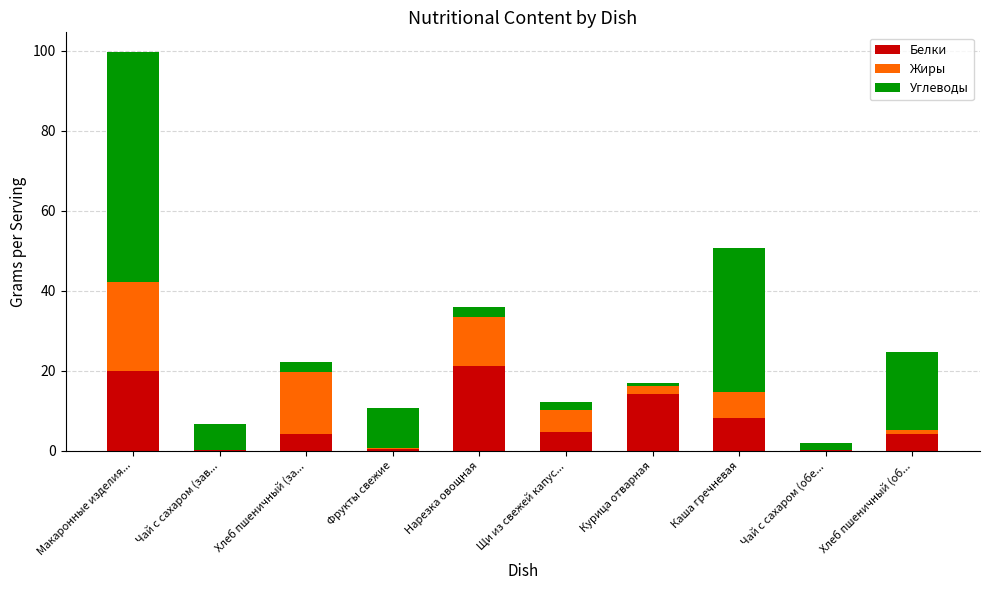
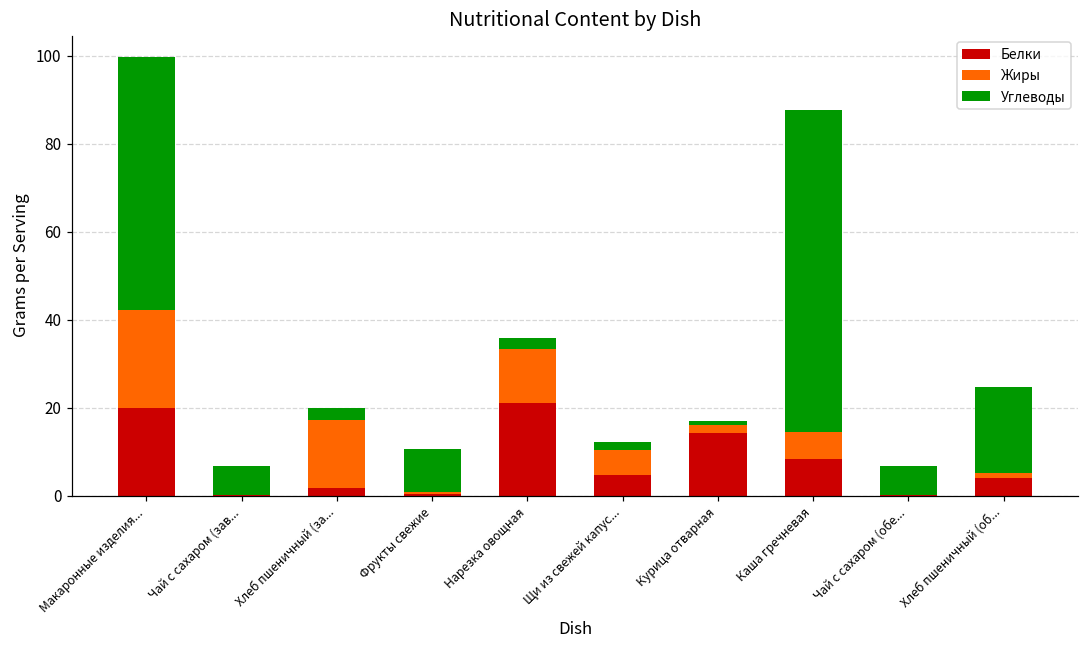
  {
    "Белки": {
      "Макаронные изделия...": 20,
-     "Хлеб пшеничный (за...": 4,
+     "Хлеб пшеничный (за...": 2,
      "Нарезка овощная": 21,
      "Щи из свежей капус...": 5,
      "Курица отварная": 14,
      "Каша гречневая": 8,
      "Хлеб пшеничный (об...": 4
    },
    "Жиры": {
      "Макаронные изделия...": 22,
      "Чай с сахаром (зав...": 0,
      "Хлеб пшеничный (за...": 16,
      "Нарезка овощная": 12,
      "Щи из свежей капус...": 6,
      "Курица отварная": 2,
      "Каша гречневая": 6,
      "Чай с сахаром (обе...": 0,
      "Хлеб пшеничный (об...": 1
    },
    "Углеводы": {
      "Макаронные изделия...": 57,
      "Чай с сахаром (зав...": 7,
      "Хлеб пшеничный (за...": 3,
      "Фрукты свежие": 10,
      "Нарезка овощная": 2,
      "Щи из свежей капус...": 2,
      "Курица отварная": 1,
-     "Каша гречневая": 36,
-     "Чай с сахаром (обе...": 2,
+     "Каша гречневая": 73,
+     "Чай с сахаром (обе...": 7,
      "Хлеб пшеничный (об...": 19
    }
  }
